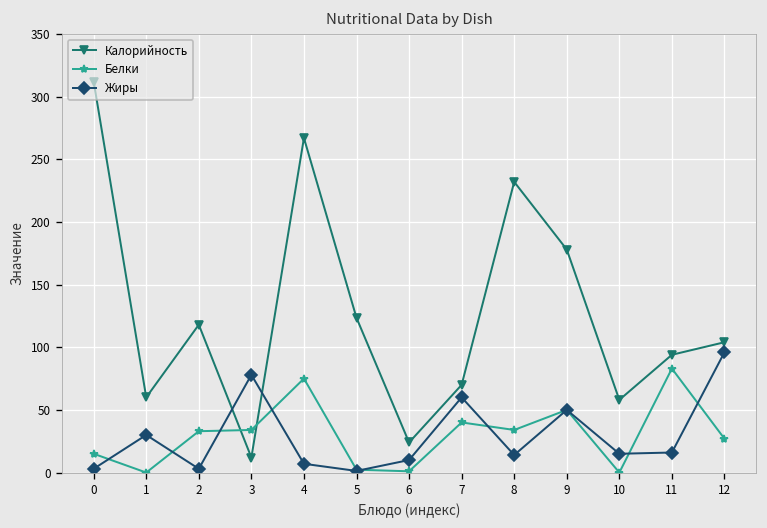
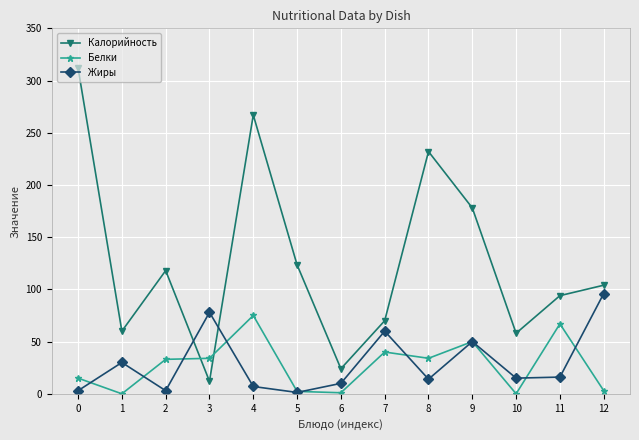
  {
    "Белки": {
      "0": 15,
      "1": 0,
      "2": 33,
      "3": 34,
      "4": 75,
      "6": 1,
      "7": 40,
      "8": 34,
      "10": 0,
-     "11": 83,
-     "12": 27
+     "11": 67,
+     "12": 3
    }
  }
